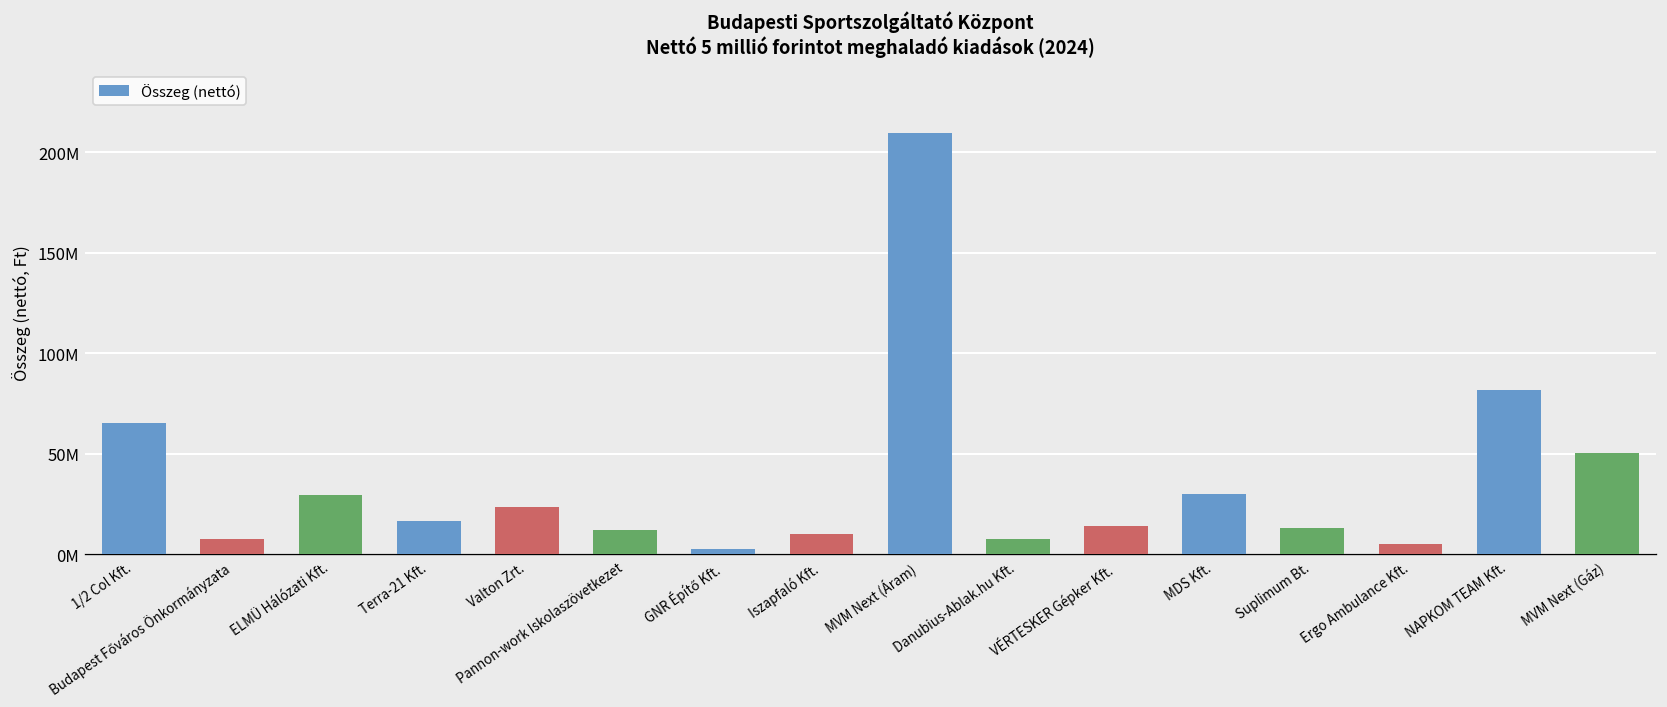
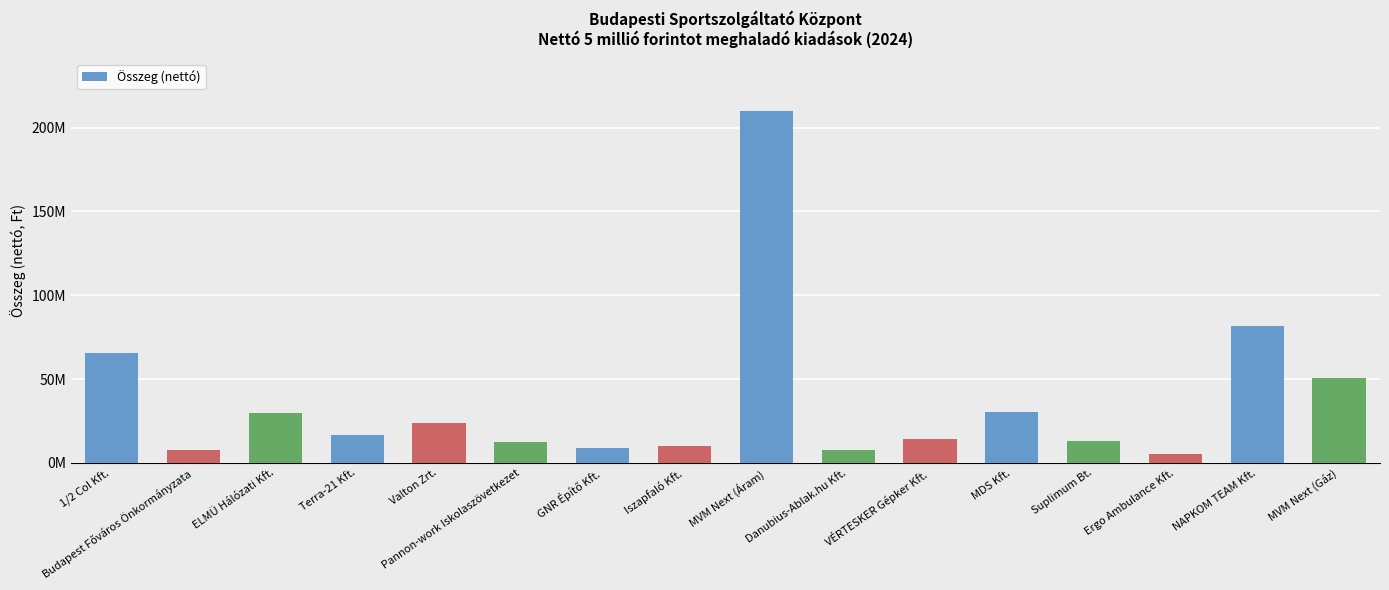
  {
    "1/2 Col Kft.": 65000000,
    "Budapest Főváros Önkormányzata": 8000000,
    "ELMÜ Hálózati Kft.": 30000000,
    "Terra-21 Kft.": 17000000,
    "Valton Zrt.": 24000000,
    "Pannon-work Iskolaszövetkezet": 12000000,
-   "GNR Építő Kft.": 3000000,
+   "GNR Építő Kft.": 9000000,
    "Iszapfaló Kft.": 10000000,
    "MVM Next (Áram)": 210000000,
    "Danubius-Ablak.hu Kft.": 8000000,
    "VÉRTESKER Gépker Kft.": 14000000,
    "MDS Kft.": 30000000,
    "Suplimum Bt.": 13000000,
    "Ergo Ambulance Kft.": 5000000,
    "NAPKOM TEAM Kft.": 82000000,
    "MVM Next (Gáz)": 51000000
  }
